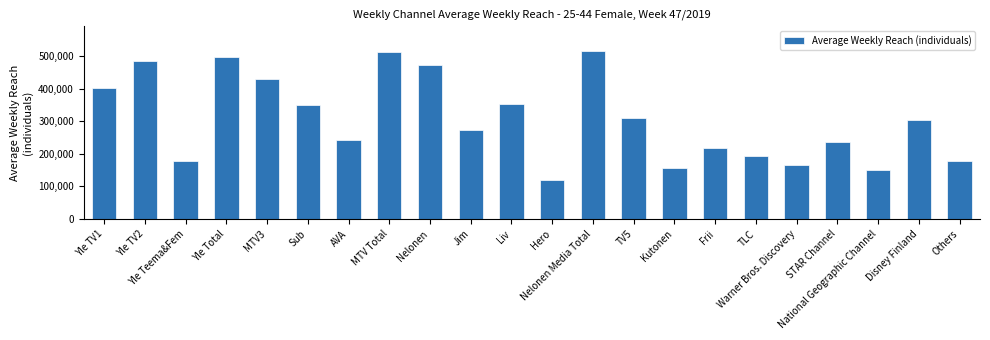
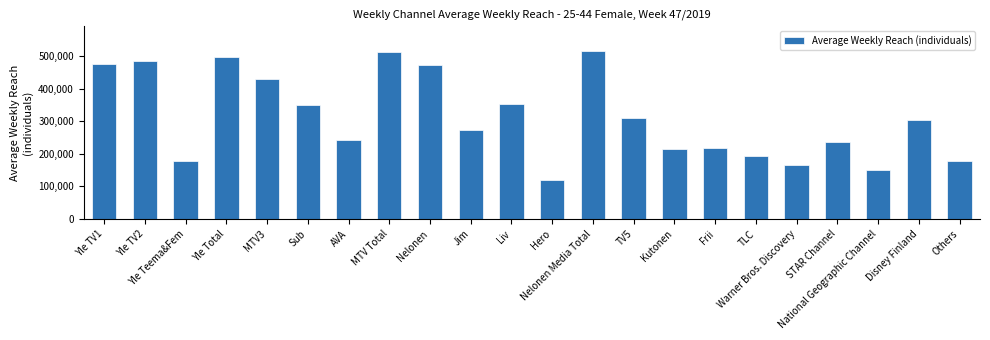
  {
-   "Yle TV1": "400,000",
+   "Yle TV1": "480,000",
    "Yle TV2": "490,000",
    "Yle Teema&Fem": "180,000",
    "Yle Total": "500,000",
    "MTV3": "430,000",
    "Sub": "350,000",
    "AVA": "240,000",
    "MTV Total": "510,000",
    "Nelonen": "470,000",
    "Jim": "270,000",
    "Liv": "350,000",
    "Hero": "120,000",
    "Nelonen Media Total": "510,000",
    "TV5": "310,000",
-   "Kutonen": "160,000",
+   "Kutonen": "220,000",
    "Frii": "220,000",
    "TLC": "190,000",
    "Warner Bros. Discovery": "160,000",
    "STAR Channel": "240,000",
    "National Geographic Channel": "150,000",
    "Disney Finland": "300,000",
    "Others": "180,000"
  }
